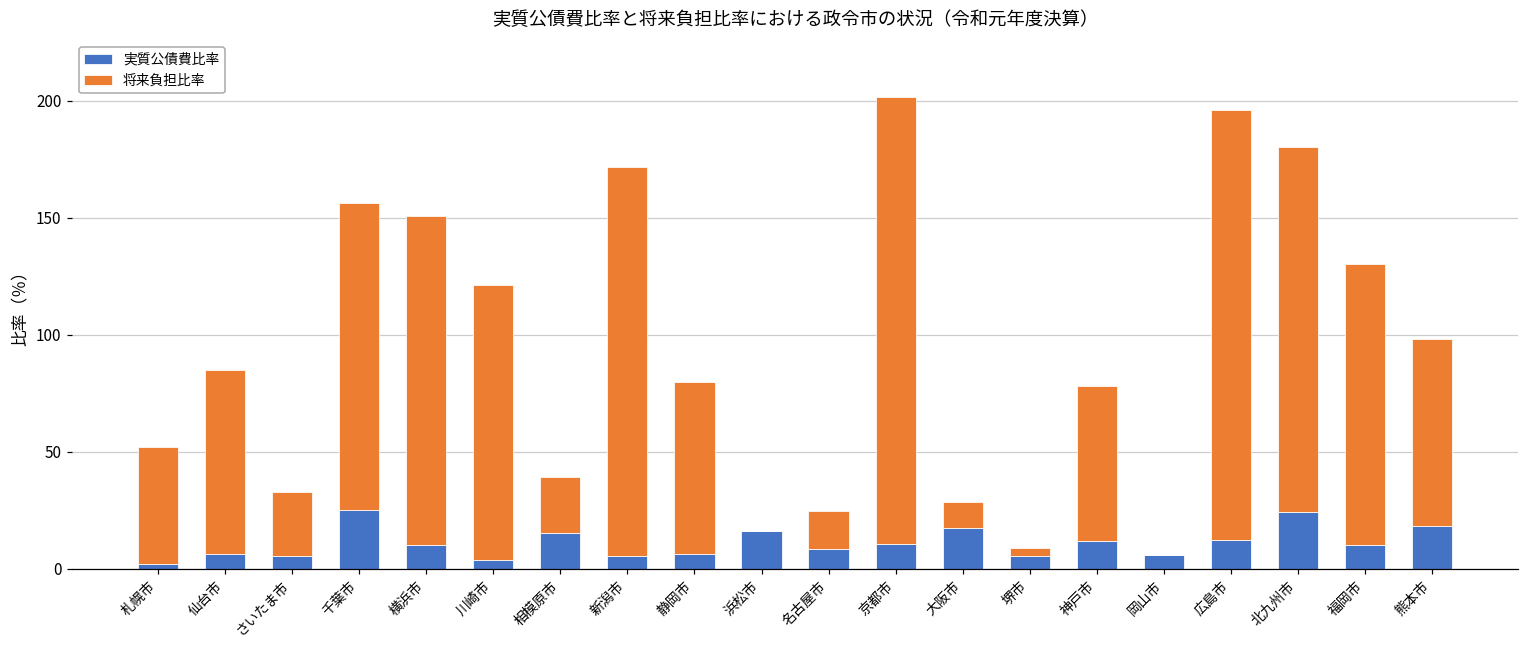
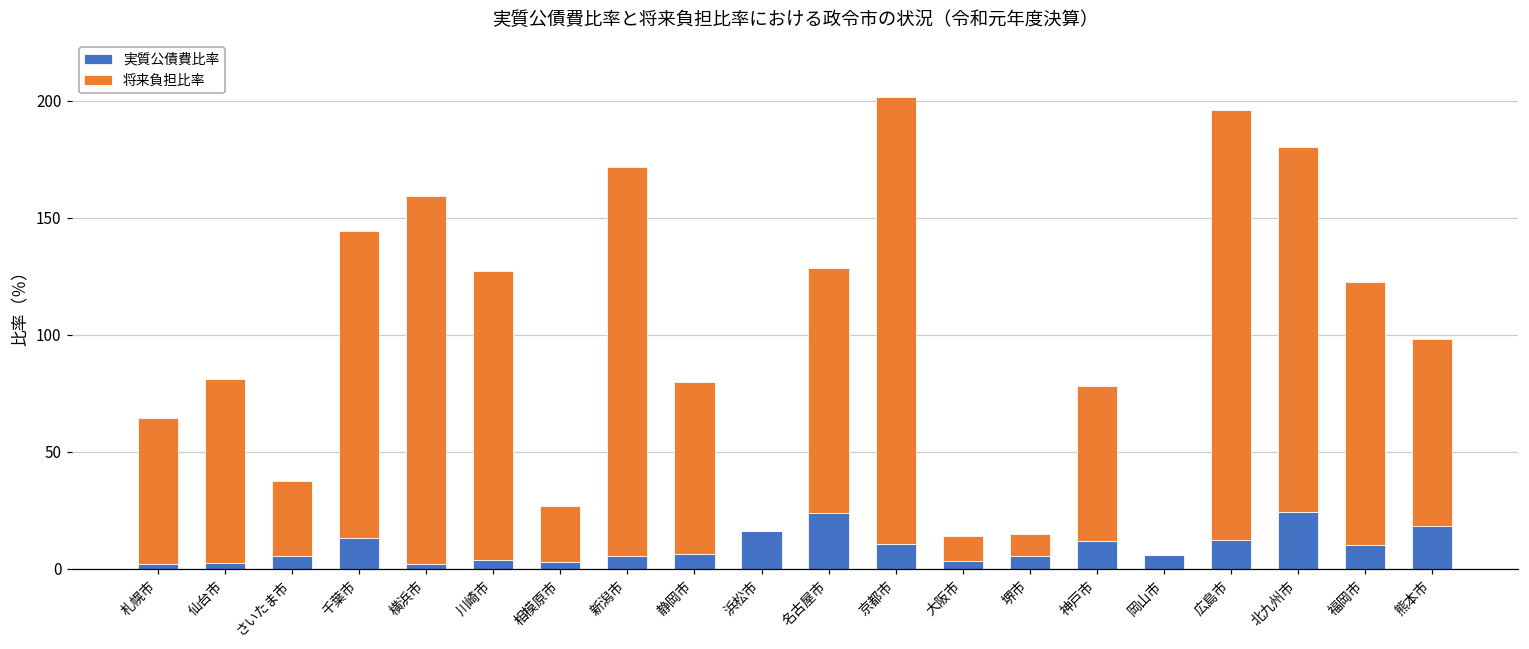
  {
    "実質公債費比率": {
      "札幌市": 2,
-     "仙台市": 6,
+     "仙台市": 2,
      "さいたま市": 5,
-     "千葉市": 25,
-     "横浜市": 10,
+     "千葉市": 13,
+     "横浜市": 2,
      "川崎市": 4,
-     "相模原市": 15,
+     "相模原市": 3,
      "新潟市": 5,
      "静岡市": 6,
      "浜松市": 16,
-     "名古屋市": 8,
+     "名古屋市": 24,
      "京都市": 10,
-     "大阪市": 17,
+     "大阪市": 3,
      "堺市": 5,
      "神戸市": 12,
      "岡山市": 6,
      "広島市": 12,
      "北九州市": 24,
      "福岡市": 10,
      "熊本市": 18
    },
    "将来負担比率": {
-     "札幌市": 50,
+     "札幌市": 62,
      "仙台市": 79,
-     "さいたま市": 27,
+     "さいたま市": 32,
      "千葉市": 132,
-     "横浜市": 140,
-     "川崎市": 118,
+     "横浜市": 157,
+     "川崎市": 124,
      "相模原市": 24,
      "新潟市": 166,
      "静岡市": 73,
      "浜松市": 0,
-     "名古屋市": 16,
+     "名古屋市": 105,
      "京都市": 191,
      "大阪市": 11,
-     "堺市": 3,
+     "堺市": 9,
      "神戸市": 66,
      "岡山市": 0,
      "広島市": 184,
      "北九州市": 156,
-     "福岡市": 120,
+     "福岡市": 112,
      "熊本市": 80
    }
  }
